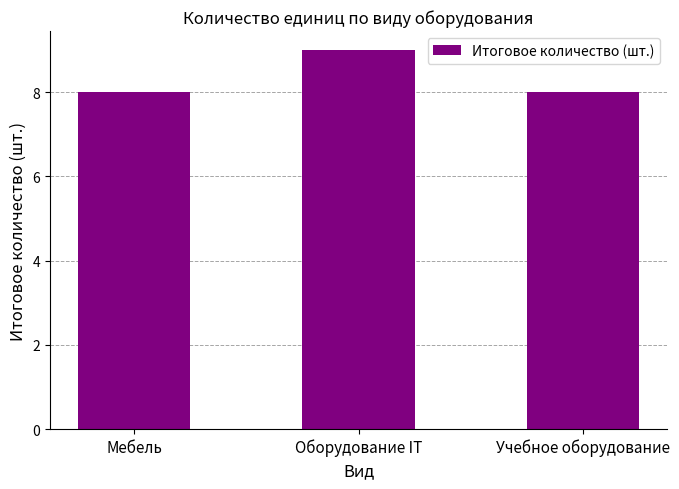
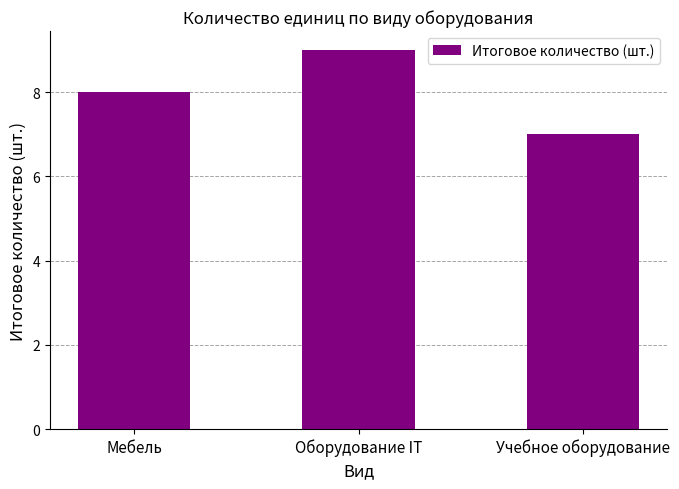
  {
    "Мебель": 8,
    "Оборудование IT": 9,
-   "Учебное оборудование": 8
+   "Учебное оборудование": 7
  }
